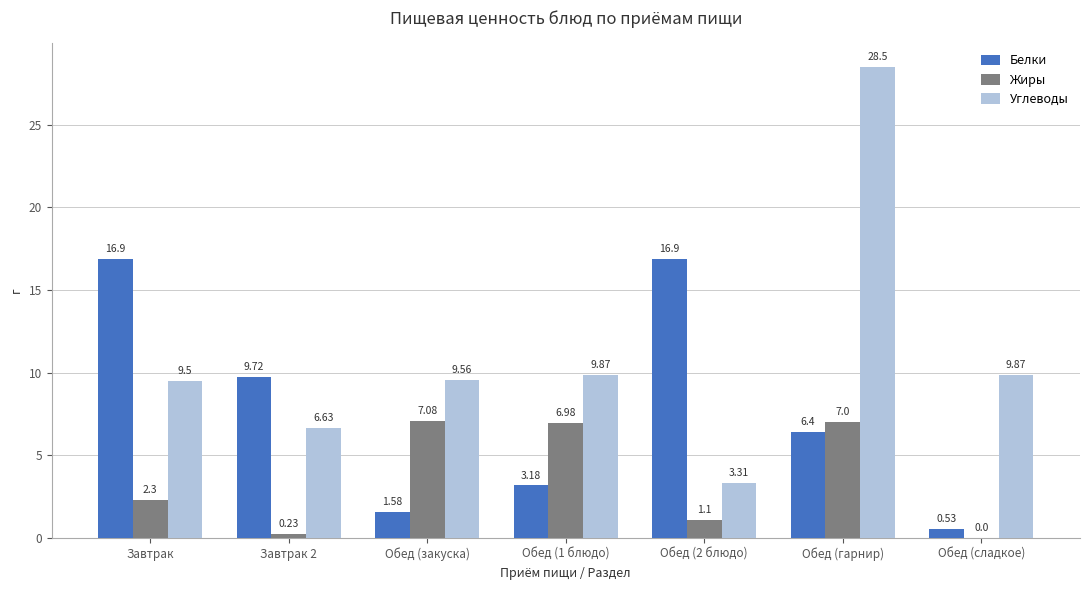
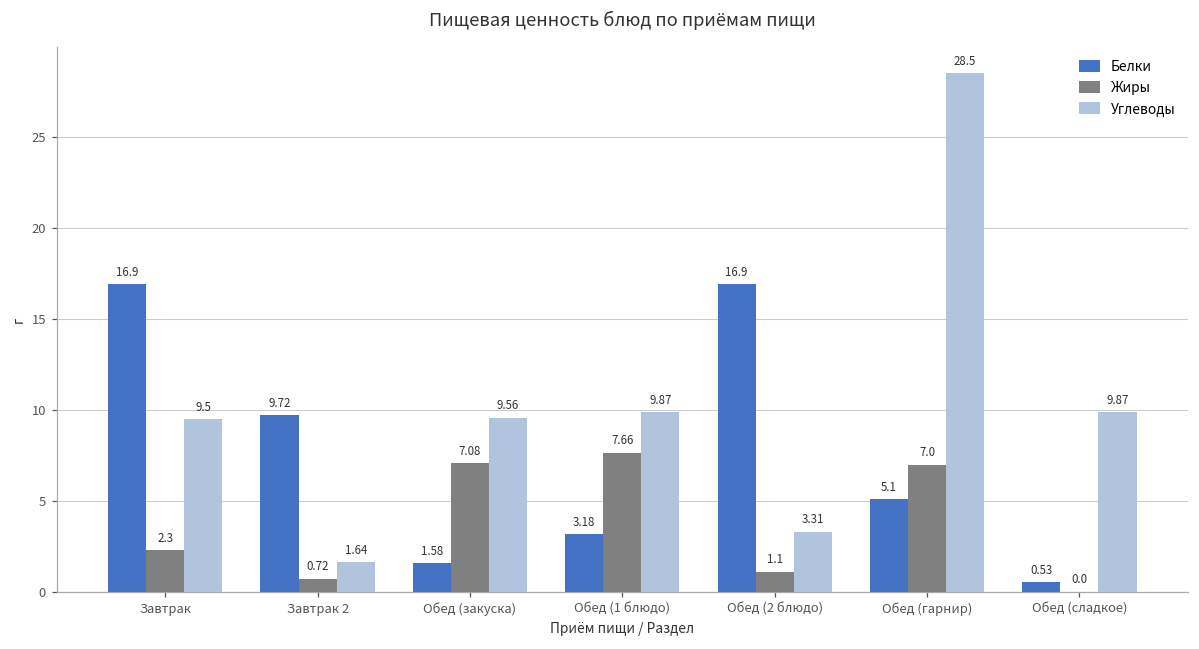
  {
    "Белки": {
      "Завтрак": 16.9,
      "Завтрак 2": 9.72,
      "Обед (закуска)": 1.58,
      "Обед (1 блюдо)": 3.18,
      "Обед (2 блюдо)": 16.9,
-     "Обед (гарнир)": 6.4,
+     "Обед (гарнир)": 5.1,
      "Обед (сладкое)": 0.53
    },
    "Жиры": {
      "Завтрак": 2.3,
-     "Завтрак 2": 0.23,
+     "Завтрак 2": 0.72,
      "Обед (закуска)": 7.08,
-     "Обед (1 блюдо)": 6.98,
+     "Обед (1 блюдо)": 7.66,
      "Обед (2 блюдо)": 1.1,
      "Обед (гарнир)": 7.0,
      "Обед (сладкое)": 0.0
    },
    "Углеводы": {
      "Завтрак": 9.5,
-     "Завтрак 2": 6.63,
+     "Завтрак 2": 1.64,
      "Обед (закуска)": 9.56,
      "Обед (1 блюдо)": 9.87,
      "Обед (2 блюдо)": 3.31,
      "Обед (гарнир)": 28.5,
      "Обед (сладкое)": 9.87
    }
  }
